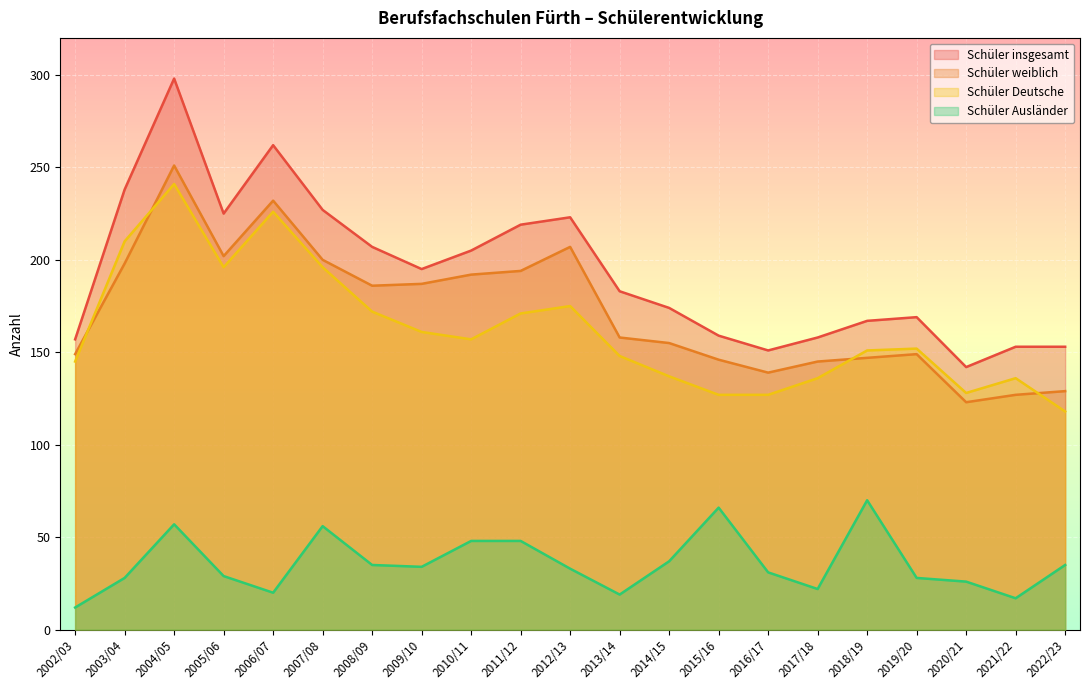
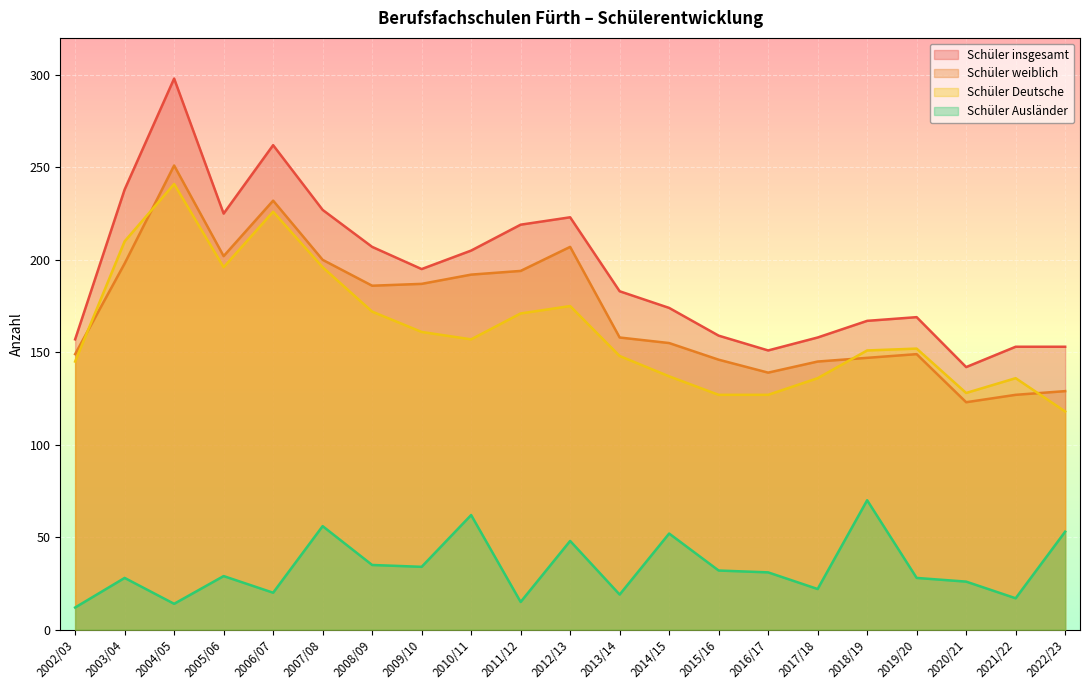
  {
    "Schüler Ausländer": {
      "2002/03": 12,
      "2003/04": 28,
-     "2004/05": 57,
+     "2004/05": 14,
      "2005/06": 29,
      "2006/07": 20,
      "2007/08": 56,
      "2008/09": 35,
      "2009/10": 34,
-     "2010/11": 48,
-     "2011/12": 48,
-     "2012/13": 33,
+     "2010/11": 62,
+     "2011/12": 15,
+     "2012/13": 48,
      "2013/14": 19,
-     "2014/15": 37,
-     "2015/16": 66,
+     "2014/15": 52,
+     "2015/16": 32,
      "2016/17": 31,
      "2017/18": 22,
      "2018/19": 70,
      "2019/20": 28,
      "2020/21": 26,
      "2021/22": 17,
-     "2022/23": 35
+     "2022/23": 53
    }
  }
